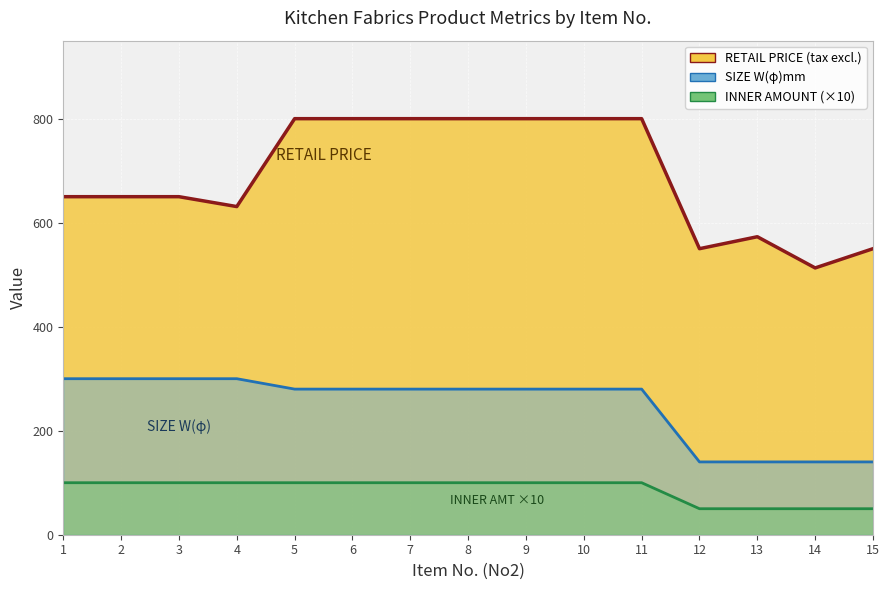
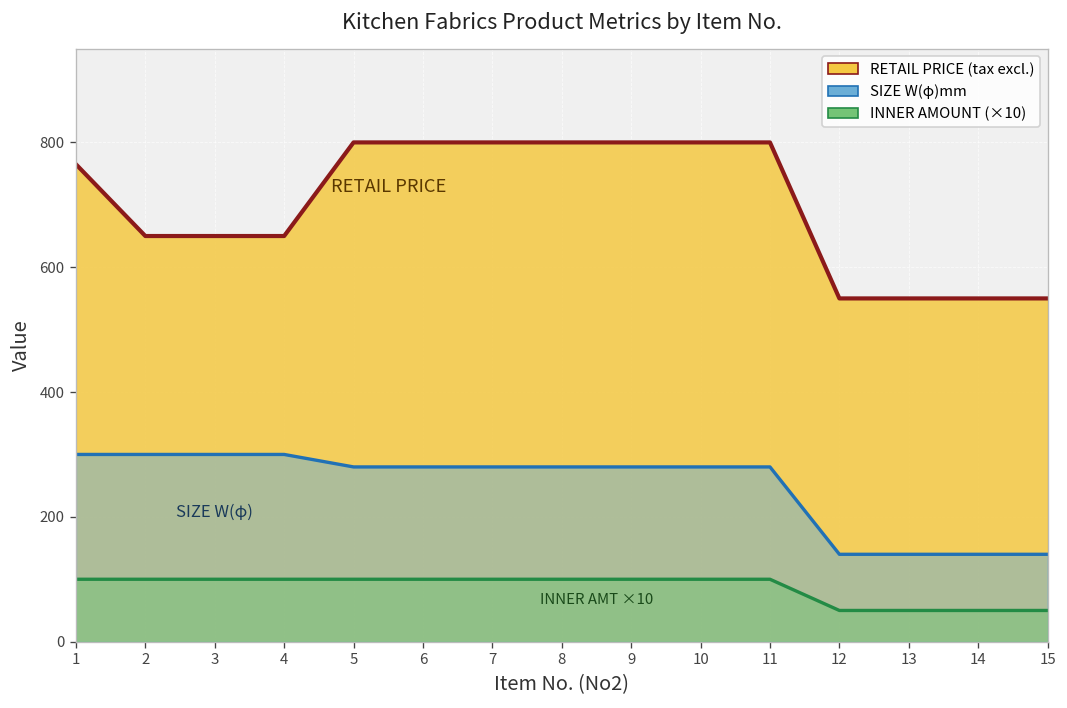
  {
    "RETAIL PRICE (tax excl.)": {
-     "1": 650,
+     "1": 770,
      "2": 650,
      "3": 650,
-     "4": 630,
+     "4": 650,
      "5": 800,
      "6": 800,
      "7": 800,
      "8": 800,
      "9": 800,
      "10": 800,
      "11": 800,
      "12": 550,
-     "13": 570,
-     "14": 510,
+     "13": 550,
+     "14": 550,
      "15": 550
    },
    "SIZE W(φ)mm": {
      "1": 300,
      "2": 300,
      "3": 300,
      "4": 300,
      "5": 280,
      "6": 280,
      "7": 280,
      "8": 280,
      "9": 280,
      "10": 280,
      "11": 280,
      "12": 140,
      "13": 140,
      "14": 140,
      "15": 140
    },
    "INNER AMOUNT (×10)": {
      "1": 100,
      "2": 100,
      "3": 100,
      "4": 100,
      "5": 100,
      "6": 100,
      "7": 100,
      "10": 100,
      "11": 100,
      "12": 50,
      "13": 50,
      "14": 50,
      "15": 50
    }
  }
